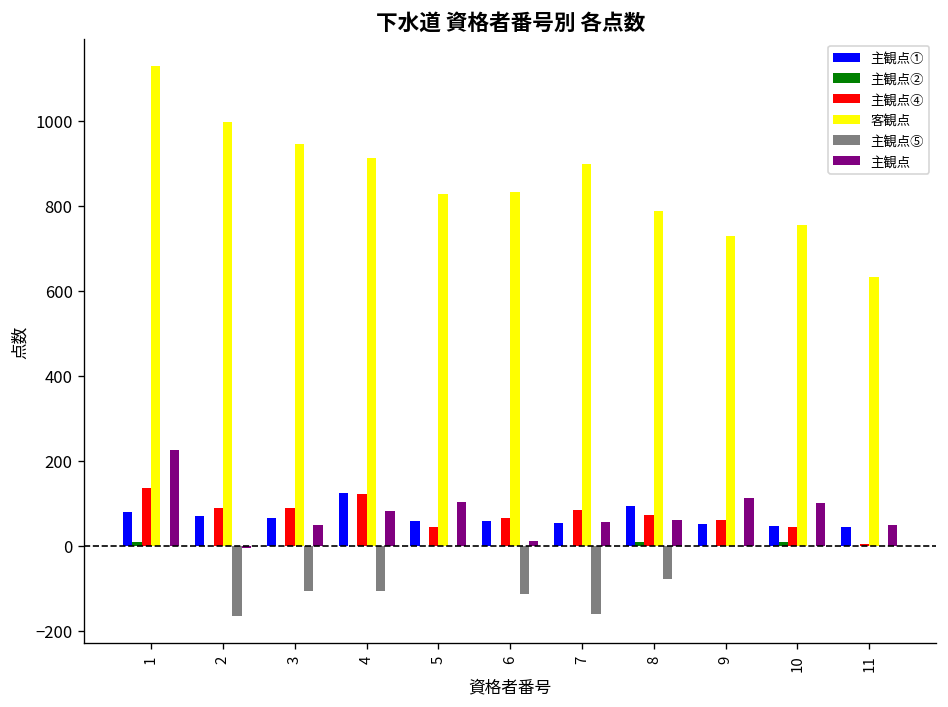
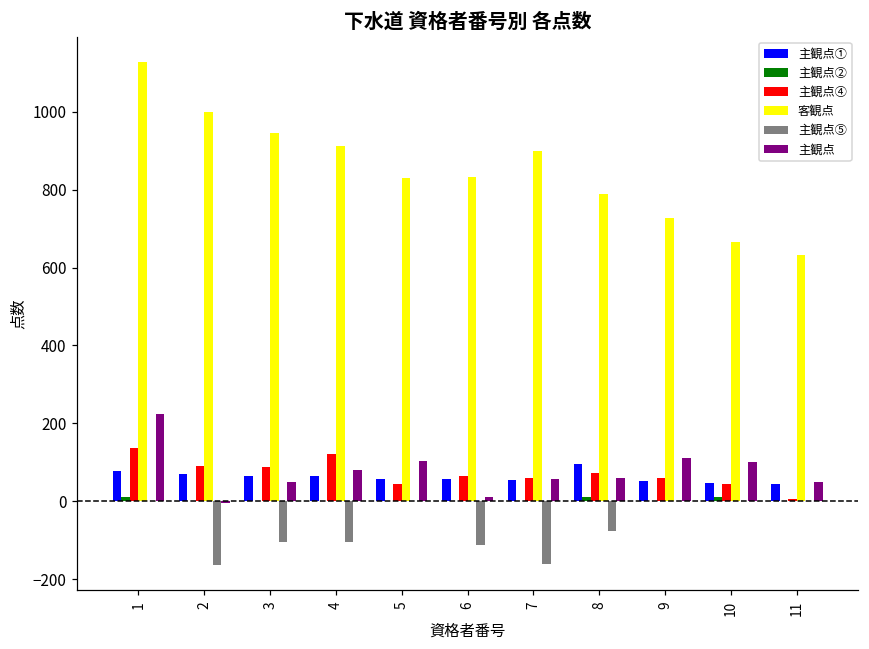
  {
    "主観点①": {
      "1": 80,
      "2": 70,
      "3": 70,
-     "4": 120,
+     "4": 60,
      "5": 60,
      "6": 60,
      "7": 60,
      "8": 100,
      "9": 50,
      "10": 50,
      "11": 40
    },
    "主観点②": {
      "1": 10,
      "2": 0,
      "3": 0,
      "4": 0,
      "5": 0,
      "6": 0,
      "7": 0,
      "8": 10,
      "9": 0,
      "10": 10,
      "11": 0
    },
    "主観点④": {
      "1": 140,
      "2": 90,
      "3": 90,
      "4": 120,
      "5": 50,
      "6": 70,
-     "7": 90,
+     "7": 60,
      "8": 70,
      "9": 60,
      "10": 50
    },
    "客観点": {
      "1": 1130,
      "2": 1000,
      "3": 950,
      "4": 910,
      "5": 830,
      "6": 830,
      "7": 900,
      "8": 790,
      "9": 730,
-     "10": 760,
+     "10": 670,
      "11": 630
    },
    "主観点⑤": {
      "1": 0,
      "2": -160,
      "3": -110,
      "4": -110,
      "5": 0,
      "6": -110,
      "7": -160,
      "8": -80,
      "9": 0,
      "10": 0,
      "11": 0
    },
    "主観点": {
      "1": 230,
      "3": 50,
      "4": 80,
      "5": 100,
      "6": 10,
      "7": 60,
      "8": 60,
      "9": 110,
      "10": 100,
      "11": 50
    }
  }
